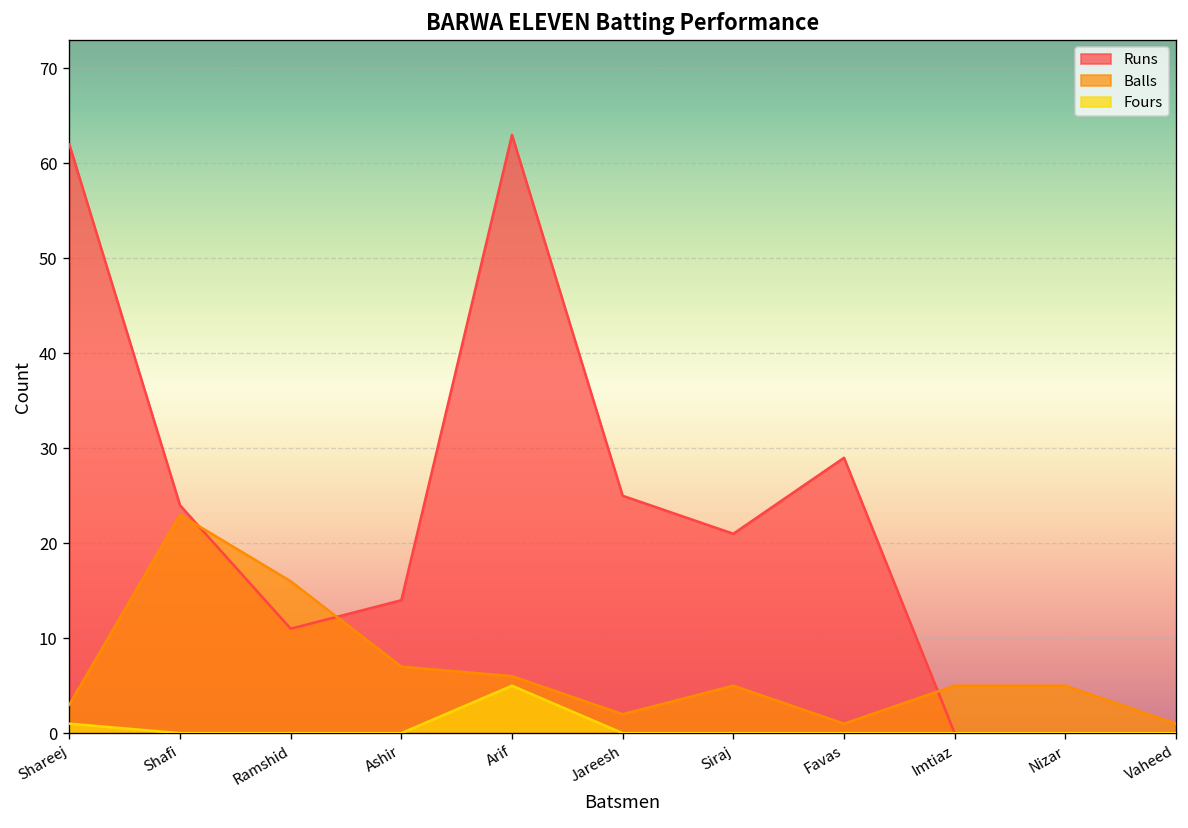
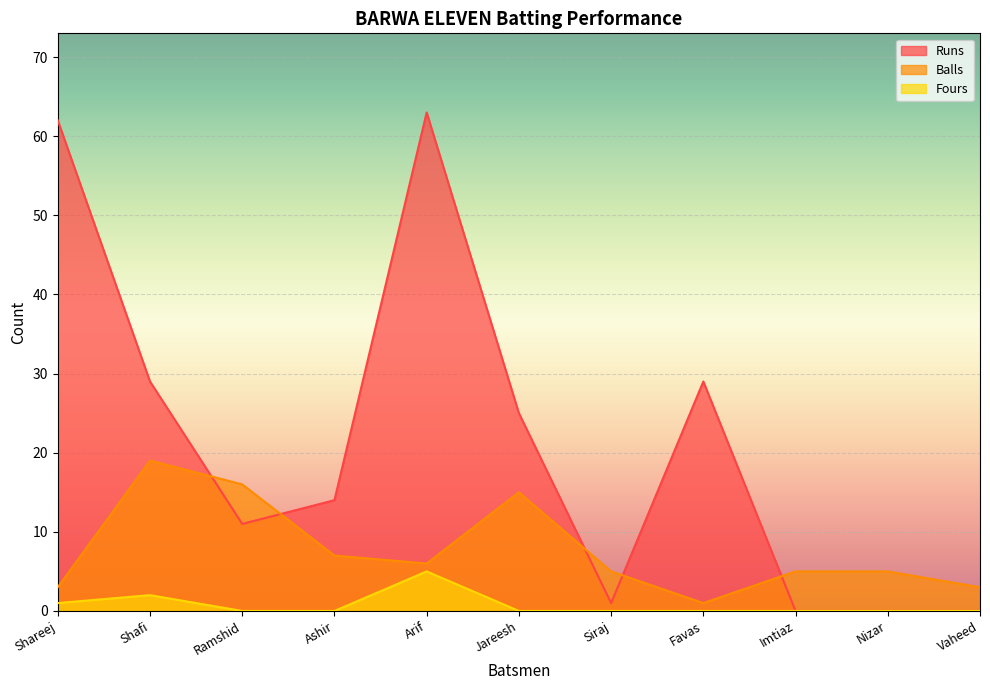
  {
    "Runs": {
      "Shareej": 62,
-     "Shafi": 24,
+     "Shafi": 29,
      "Ramshid": 11,
      "Ashir": 14,
      "Arif": 63,
      "Jareesh": 25,
-     "Siraj": 21,
+     "Siraj": 1,
      "Favas": 29
    },
    "Balls": {
      "Shareej": 3,
-     "Shafi": 23,
+     "Shafi": 19,
      "Ramshid": 16,
      "Ashir": 7,
      "Arif": 6,
-     "Jareesh": 2,
+     "Jareesh": 15,
      "Siraj": 5,
      "Favas": 1,
      "Imtiaz": 5,
      "Nizar": 5,
-     "Vaheed": 1
+     "Vaheed": 3
    },
    "Fours": {
      "Shareej": 1,
-     "Shafi": 0,
+     "Shafi": 2,
      "Ramshid": 0,
      "Ashir": 0,
      "Arif": 5,
      "Jareesh": 0,
      "Siraj": 0,
      "Favas": 0
    }
  }
